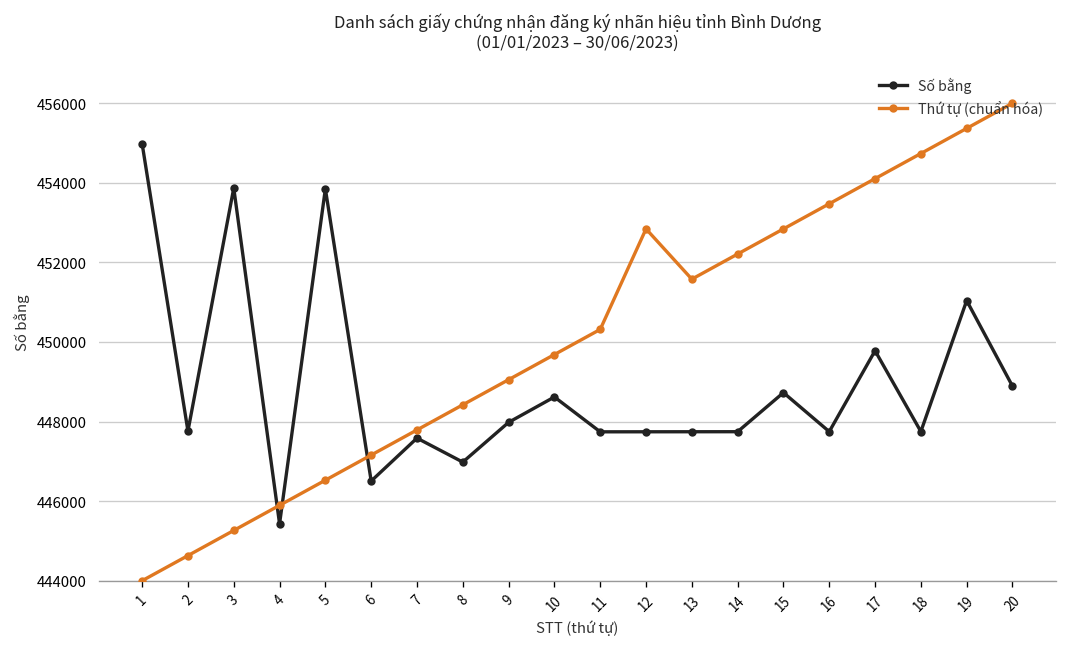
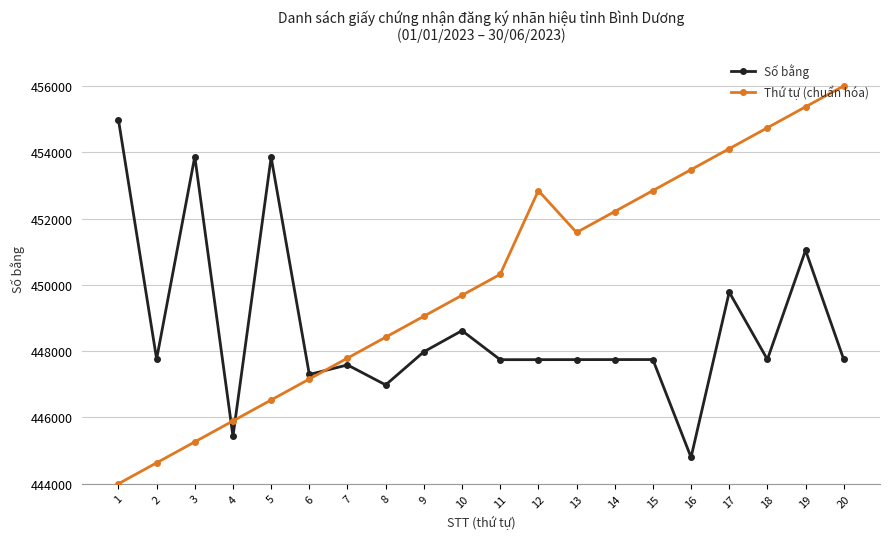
  {
    "Số bằng": {
      "1": 455000,
      "2": 447800,
      "3": 453900,
      "4": 445400,
      "5": 453800,
-     "6": 446500,
+     "6": 447300,
      "7": 447600,
      "8": 447000,
      "9": 448000,
      "10": 448600,
      "11": 447700,
      "12": 447700,
      "13": 447700,
      "14": 447700,
-     "15": 448700,
-     "16": 447700,
+     "15": 447700,
+     "16": 444800,
      "17": 449800,
      "18": 447700,
      "19": 451000,
-     "20": 448900
+     "20": 447800
    },
    "Thứ tự (chuẩn hóa)": {
      "1": 444000,
      "2": 444600,
      "3": 445300,
      "4": 445900,
      "5": 446500,
      "6": 447200,
      "7": 447800,
      "8": 448400,
      "9": 449100,
      "10": 449700,
      "11": 450300,
      "12": 452800,
      "13": 451600,
      "14": 452200,
      "15": 452800,
      "16": 453500,
      "17": 454100,
      "18": 454700,
      "19": 455400,
      "20": 456000
    }
  }
